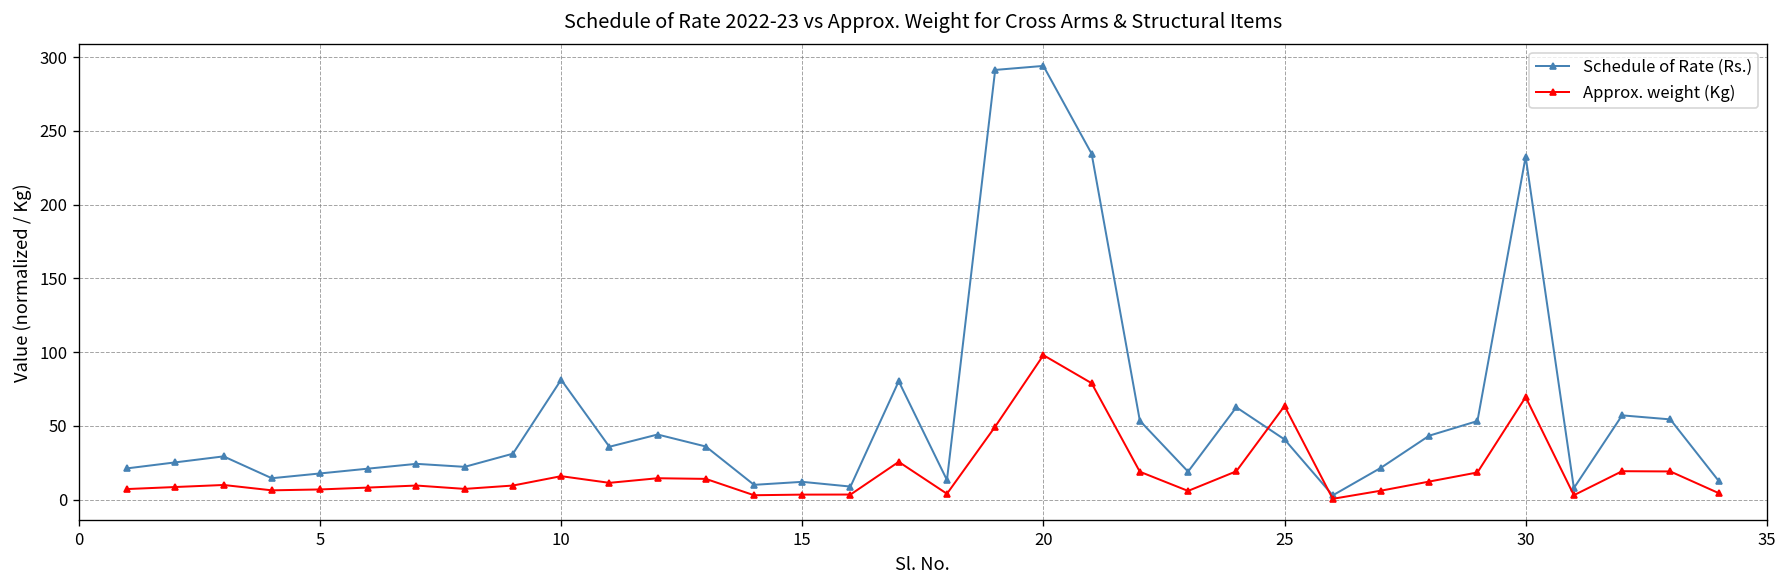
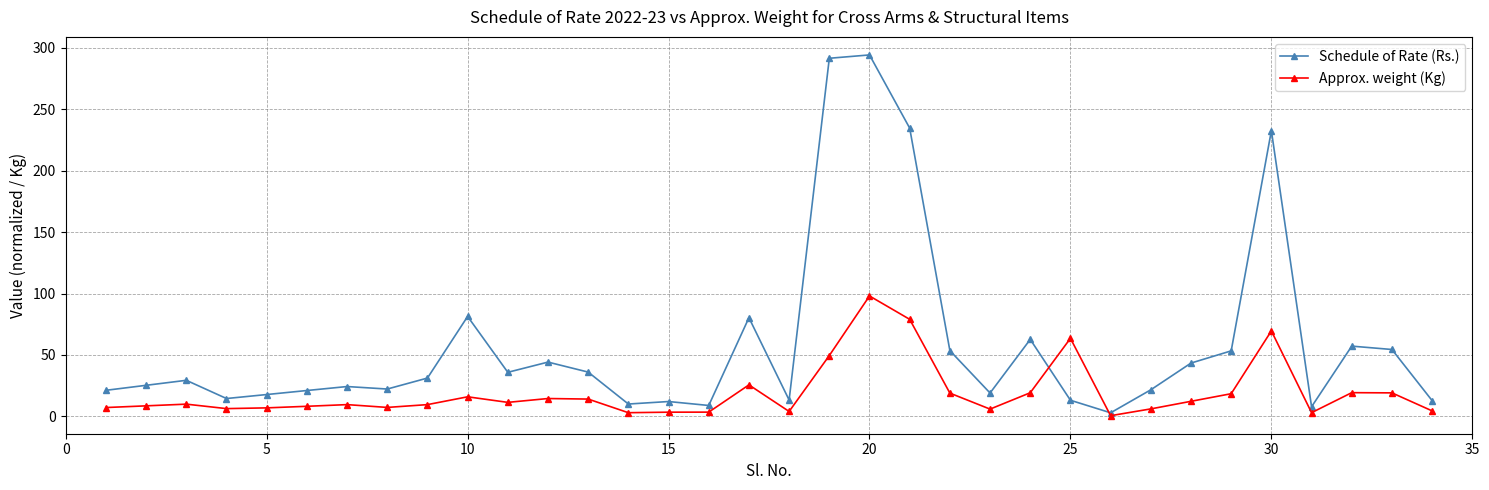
  {
    "Schedule of Rate (Rs.)": {
      "5": 18,
      "10": 81,
      "15": 12,
      "20": 294,
-     "25": 41,
+     "25": 13,
      "30": 232
    },
    "Approx. weight (Kg)": {
      "5": 7,
      "10": 16,
      "15": 4,
      "20": 98,
      "25": 64,
      "30": 70
    }
  }
